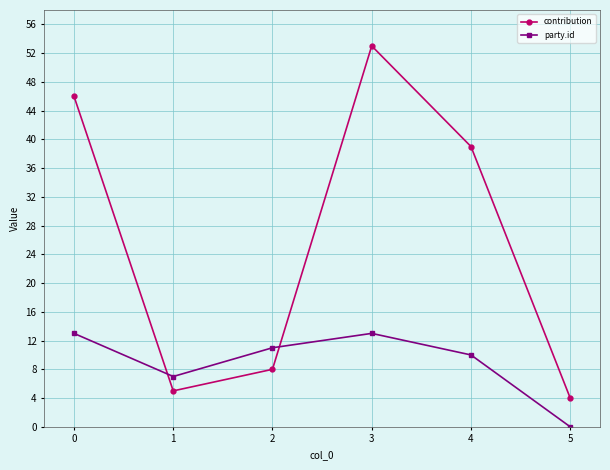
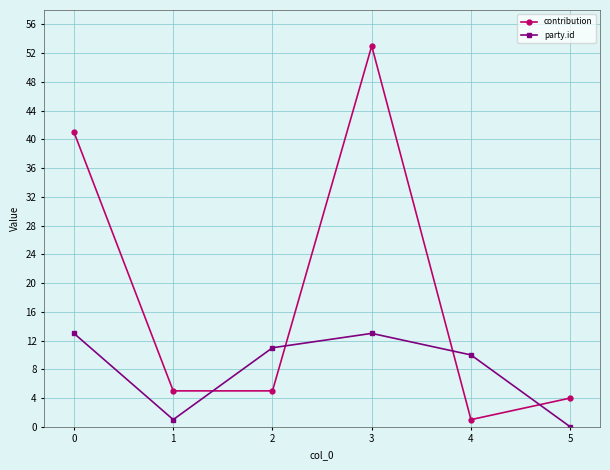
  {
    "contribution": {
-     "0": 46,
+     "0": 41,
      "1": 5,
-     "2": 8,
+     "2": 5,
      "3": 53,
-     "4": 39,
+     "4": 1,
      "5": 4
    },
    "party.id": {
      "0": 13,
-     "1": 7,
+     "1": 1,
      "2": 11,
      "3": 13,
      "4": 10,
      "5": 0
    }
  }
